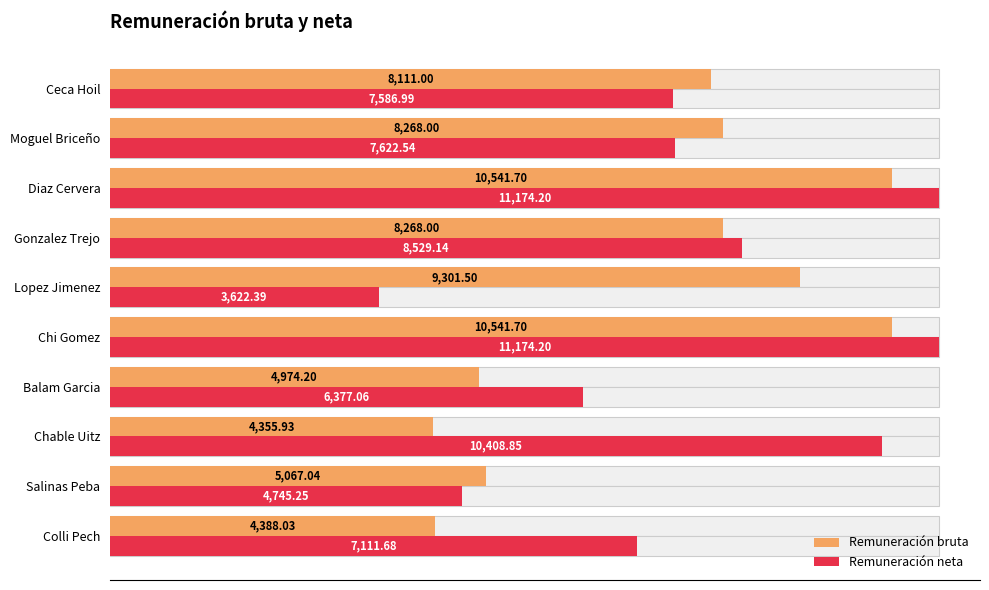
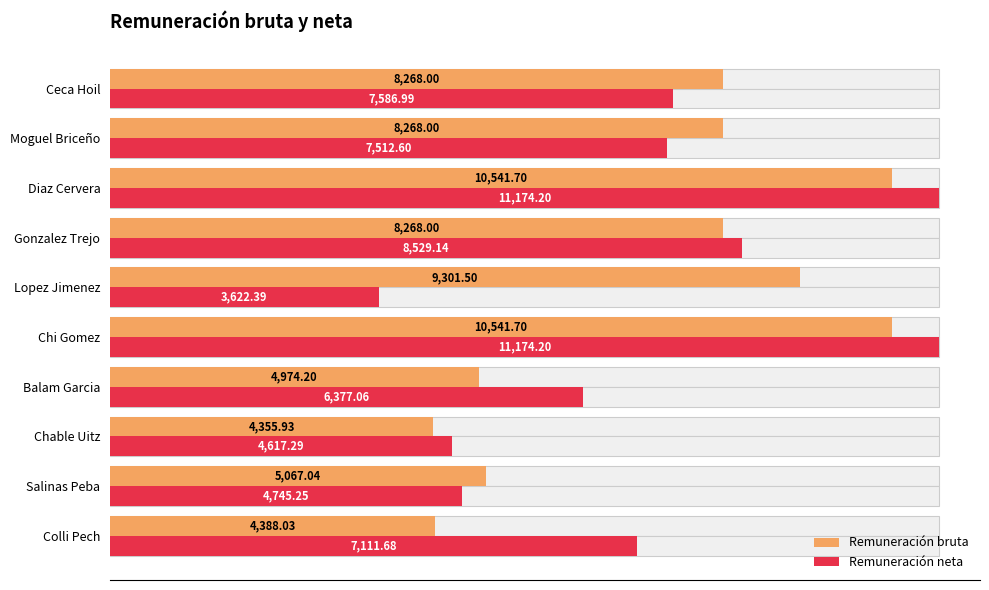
  {
    "Remuneración bruta": {
-     "Ceca Hoil": "8,111.00"
+     "Ceca Hoil": "8,268.00"
    },
    "Remuneración neta": {
-     "Moguel Briceño": "7,622.54",
+     "Moguel Briceño": "7,512.60",
      "Diaz Cervera": "11,174.20",
      "Chi Gomez": "11,174.20",
-     "Chable Uitz": "10,408.85"
+     "Chable Uitz": "4,617.29"
    }
  }
